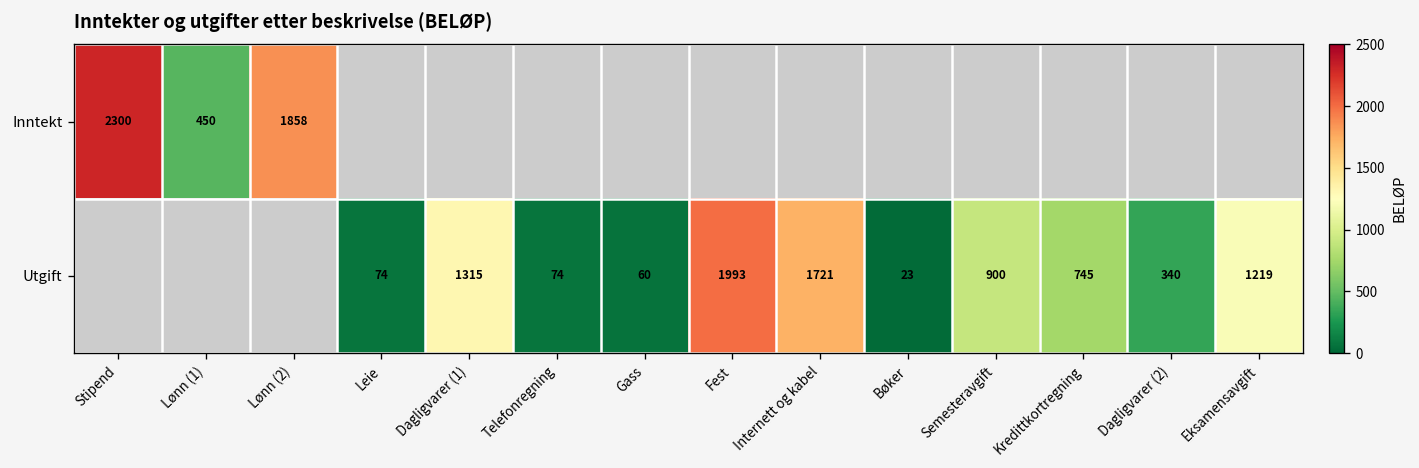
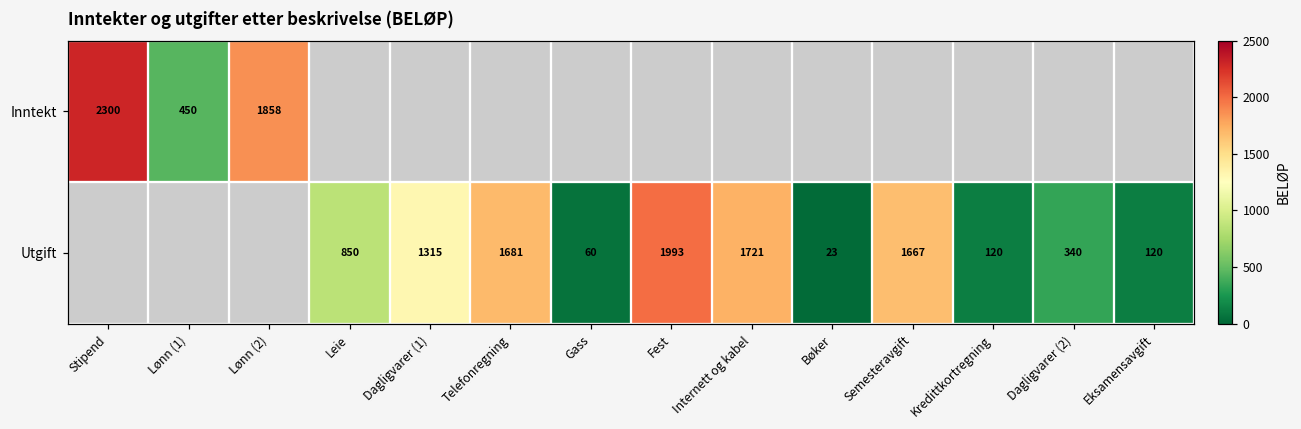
  {
    "Inntekt": {
      "Stipend": 2300,
      "Lønn (1)": 450,
      "Lønn (2)": 1858
    },
    "Utgift": {
-     "Leie": 74,
+     "Leie": 850,
      "Dagligvarer (1)": 1315,
-     "Telefonregning": 74,
+     "Telefonregning": 1681,
      "Gass": 60,
      "Fest": 1993,
      "Internett og kabel": 1721,
      "Bøker": 23,
-     "Semesteravgift": 900,
-     "Kredittkortregning": 745,
+     "Semesteravgift": 1667,
+     "Kredittkortregning": 120,
      "Dagligvarer (2)": 340,
-     "Eksamensavgift": 1219
+     "Eksamensavgift": 120
    }
  }
